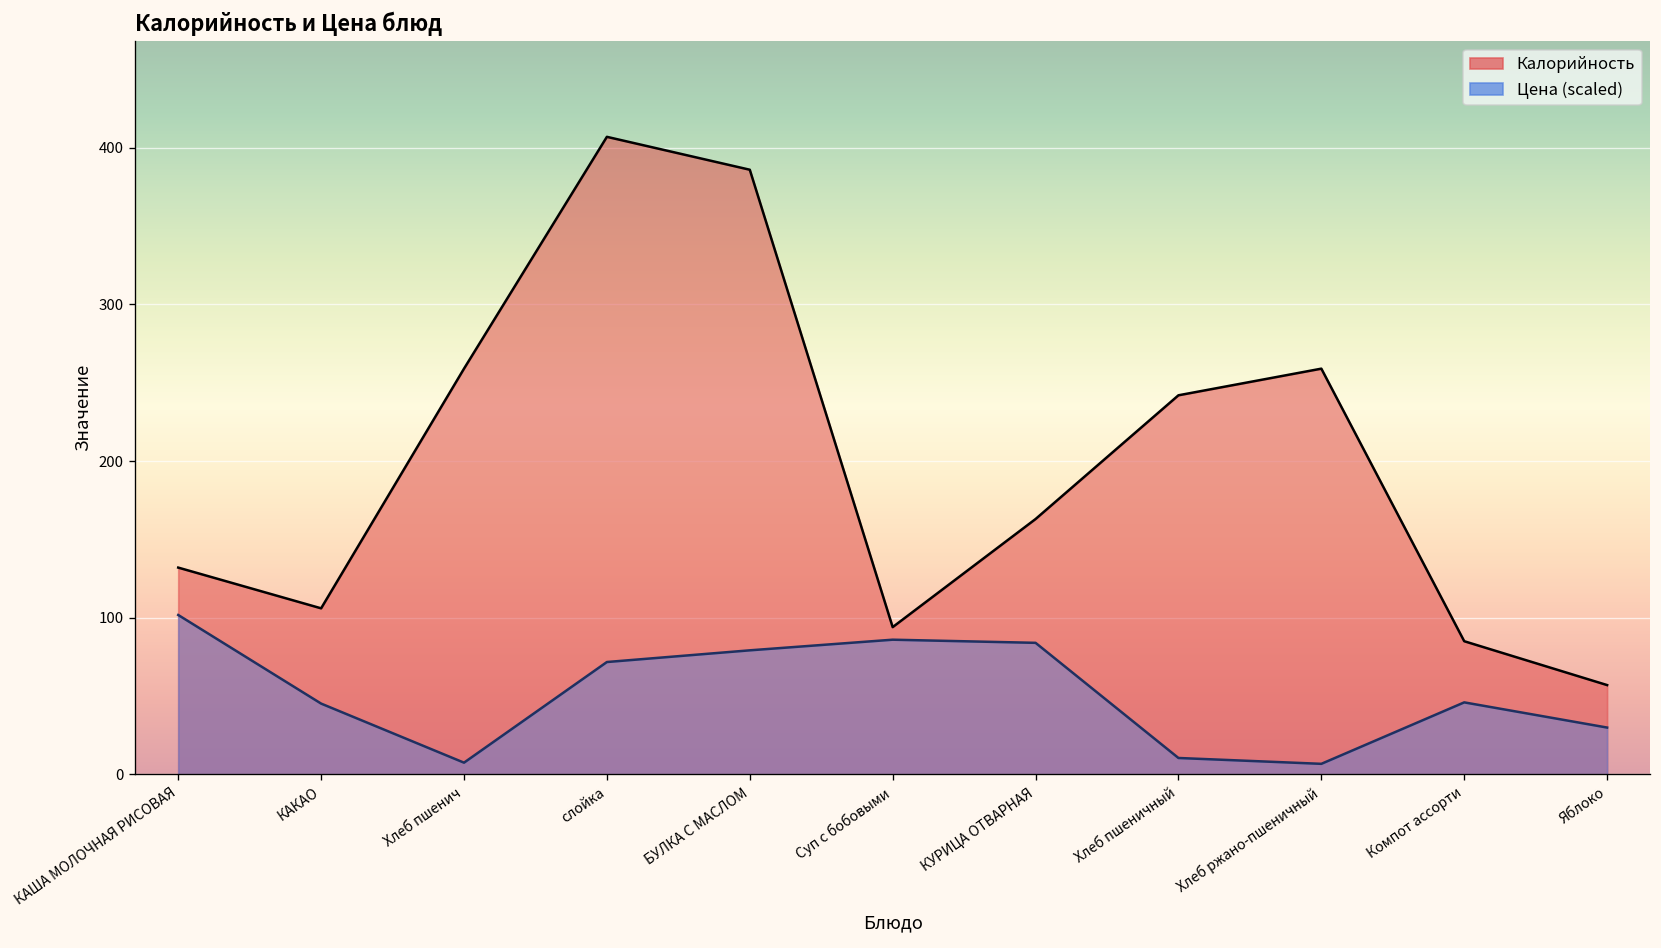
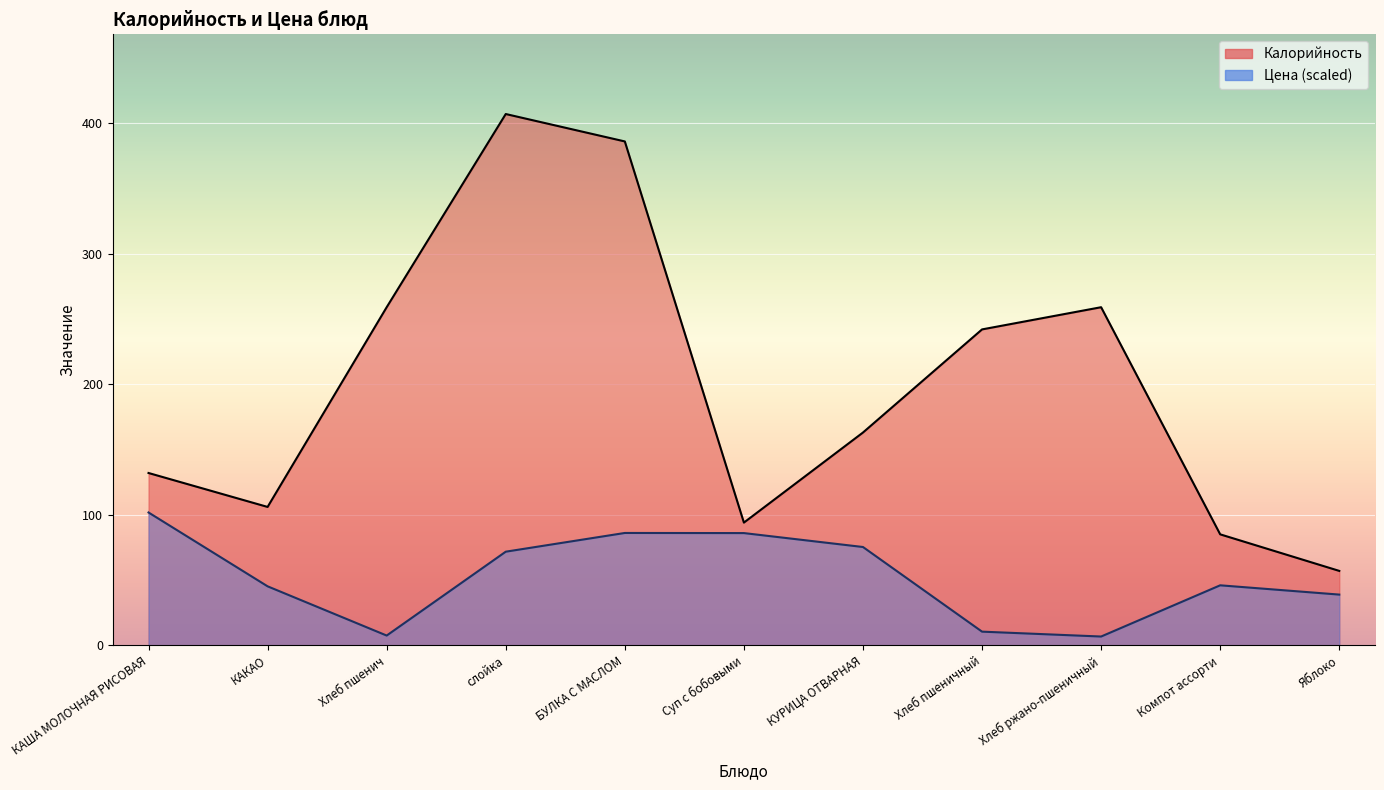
  {
    "Калорийность": {
      "КАША МОЛОЧНАЯ РИСОВАЯ": 132,
      "КАКАО": 106,
      "Хлеб пшенич": 259,
      "слойка": 407,
      "БУЛКА С МАСЛОМ": 386,
      "Суп с бобовыми": 94,
      "КУРИЦА ОТВАРНАЯ": 163,
      "Хлеб пшеничный": 242,
      "Хлеб ржано-пшеничный": 259,
      "Компот ассорти": 85,
      "Яблоко": 57
    },
    "Цена (scaled)": {
      "КАША МОЛОЧНАЯ РИСОВАЯ": 102,
      "КАКАО": 45,
      "Хлеб пшенич": 7,
      "слойка": 72,
-     "БУЛКА С МАСЛОМ": 79,
+     "БУЛКА С МАСЛОМ": 86,
      "Суп с бобовыми": 86,
-     "КУРИЦА ОТВАРНАЯ": 84,
+     "КУРИЦА ОТВАРНАЯ": 75,
      "Хлеб пшеничный": 10,
      "Хлеб ржано-пшеничный": 7,
      "Компот ассорти": 46,
-     "Яблоко": 30
+     "Яблоко": 39
    }
  }
